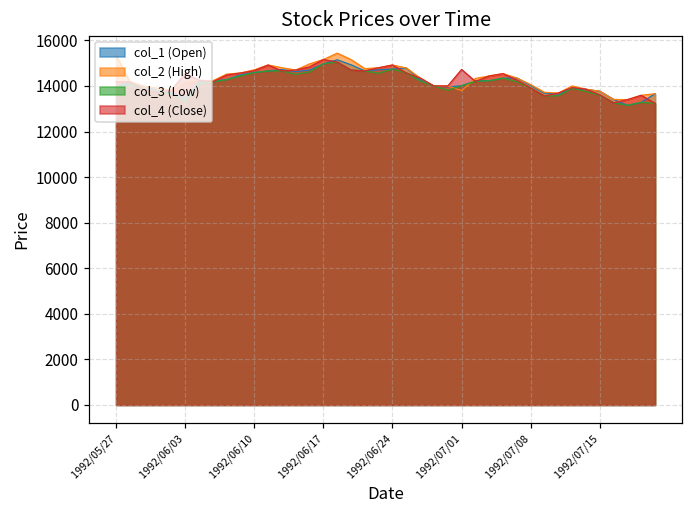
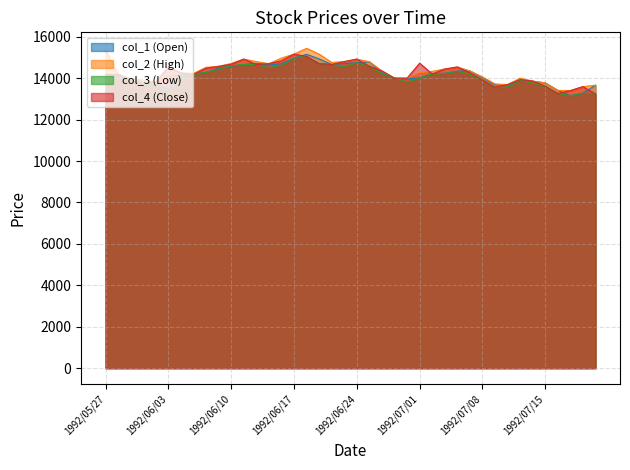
  {
    "col_2 (High)": {
-     "1992/07/01": 13800
+     "1992/07/01": 14300
    },
    "col_4 (Close)": {
      "1992/07/01": 14700
    }
  }
